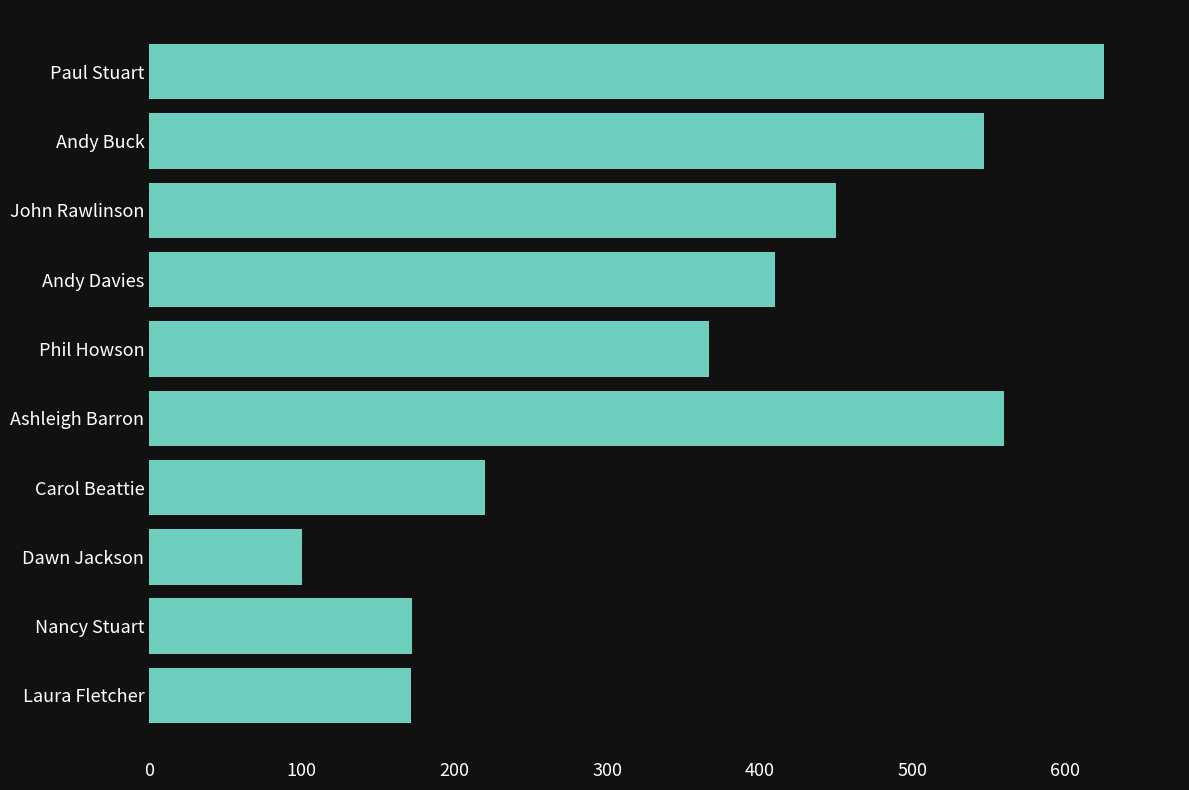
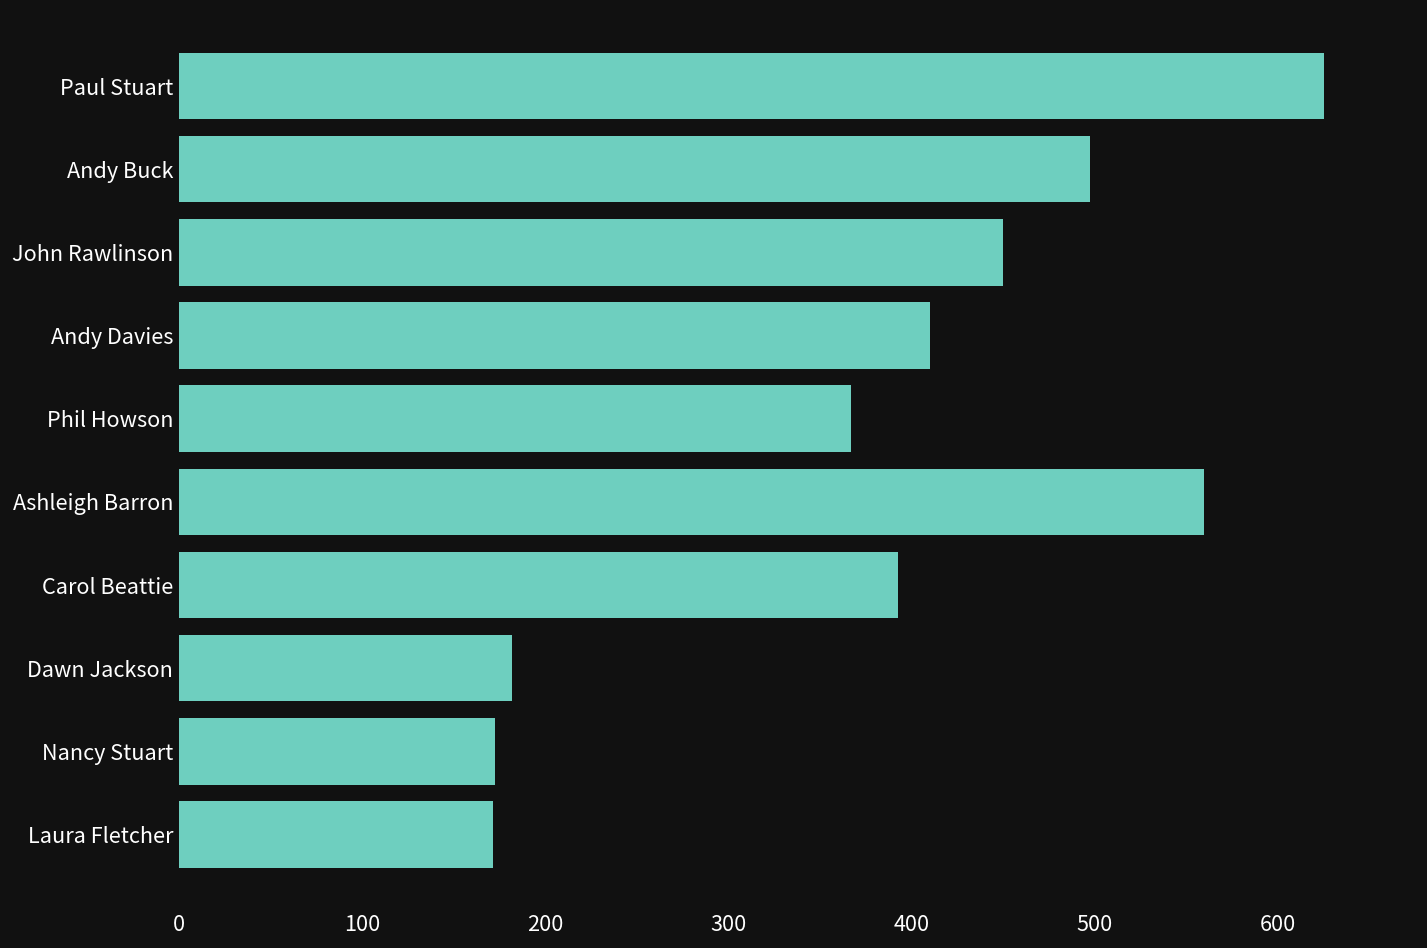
  {
    "Paul Stuart": 625,
-   "Andy Buck": 547,
+   "Andy Buck": 497,
    "John Rawlinson": 450,
    "Andy Davies": 410,
    "Phil Howson": 367,
    "Ashleigh Barron": 560,
-   "Carol Beattie": 220,
-   "Dawn Jackson": 100,
+   "Carol Beattie": 392,
+   "Dawn Jackson": 182,
    "Nancy Stuart": 172,
    "Laura Fletcher": 171
  }
